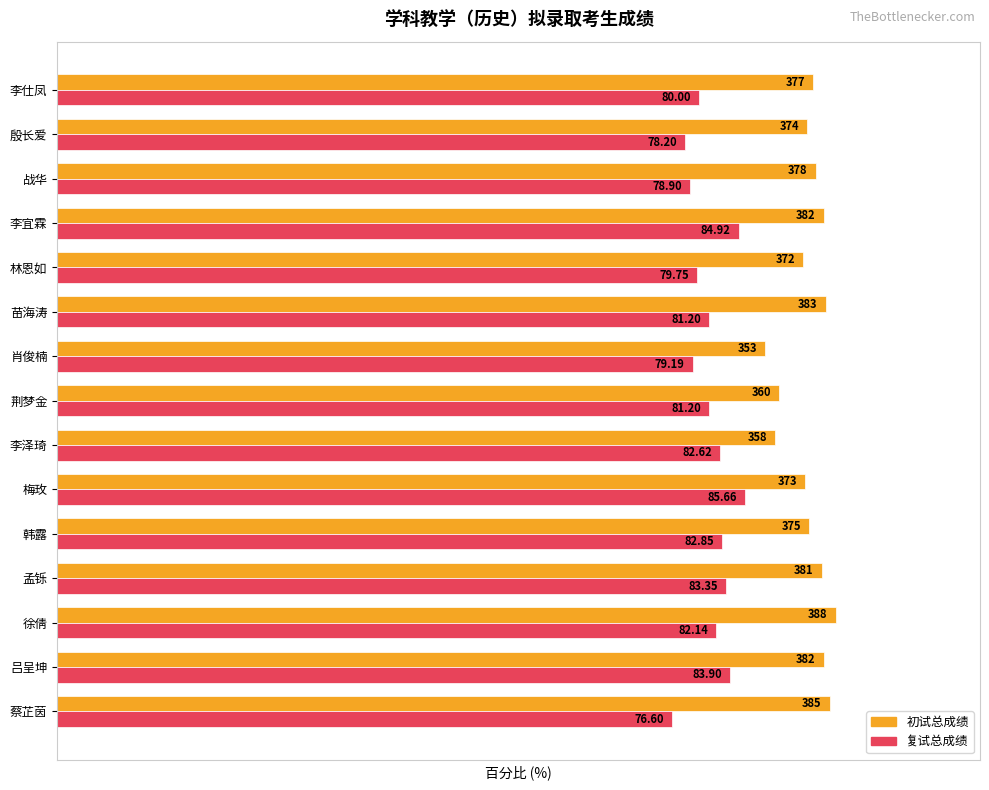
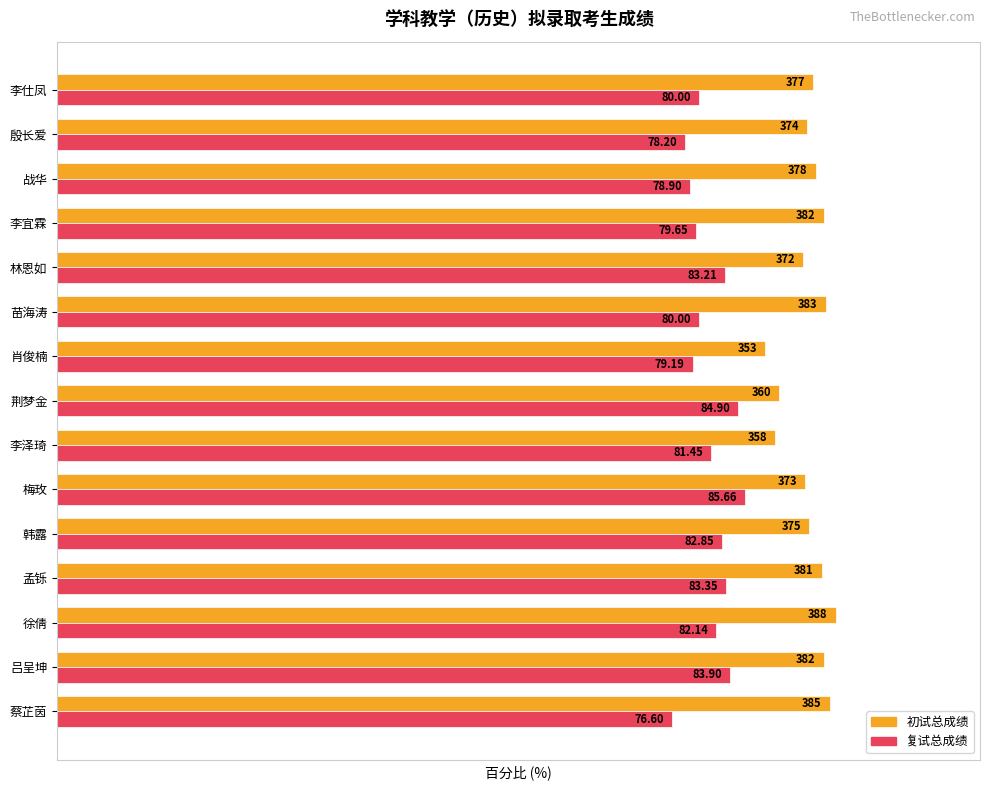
  {
    "复试总成绩": {
      "李仕凤": 80.00,
      "殷长爱": 78.20,
      "战华": 78.90,
-     "李宜霖": 84.92,
-     "林恩如": 79.75,
-     "苗海涛": 81.20,
+     "李宜霖": 79.65,
+     "林恩如": 83.21,
+     "苗海涛": 80.00,
      "肖俊楠": 79.19,
-     "荆梦金": 81.20,
-     "李泽琦": 82.62,
+     "荆梦金": 84.90,
+     "李泽琦": 81.45,
      "梅玫": 85.66,
      "韩露": 82.85,
      "孟铄": 83.35,
      "徐倩": 82.14,
      "吕呈坤": 83.90,
      "蔡芷茵": 76.60
    }
  }
